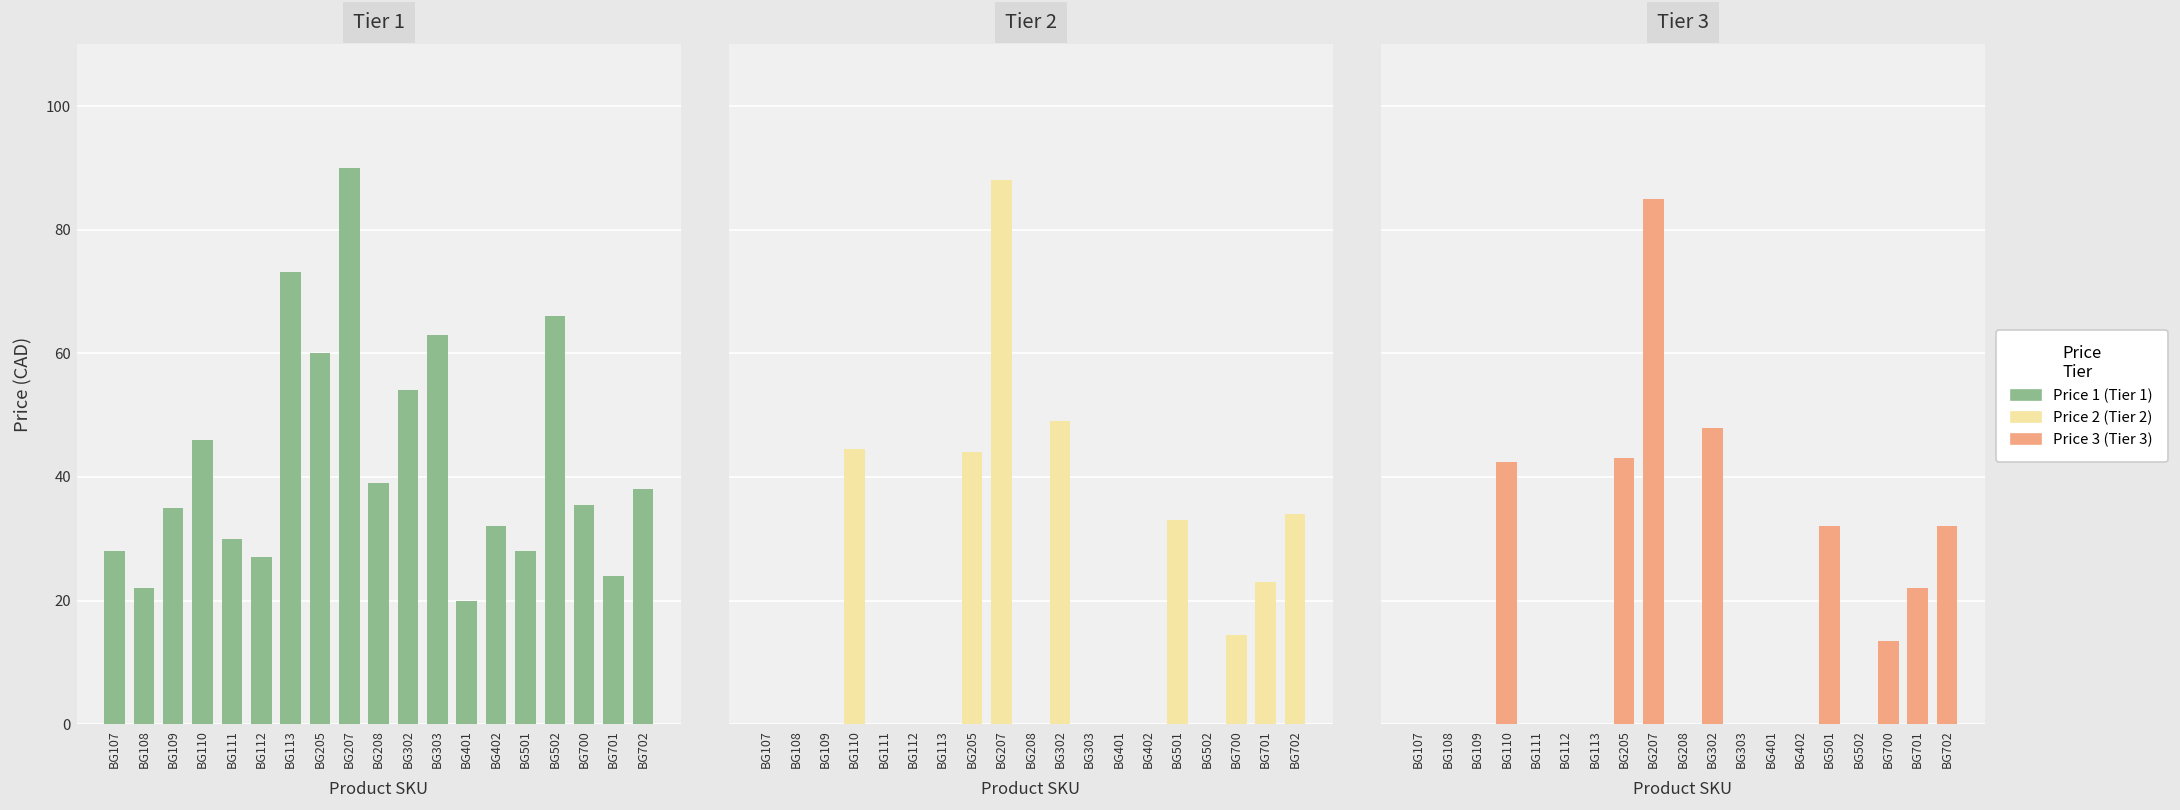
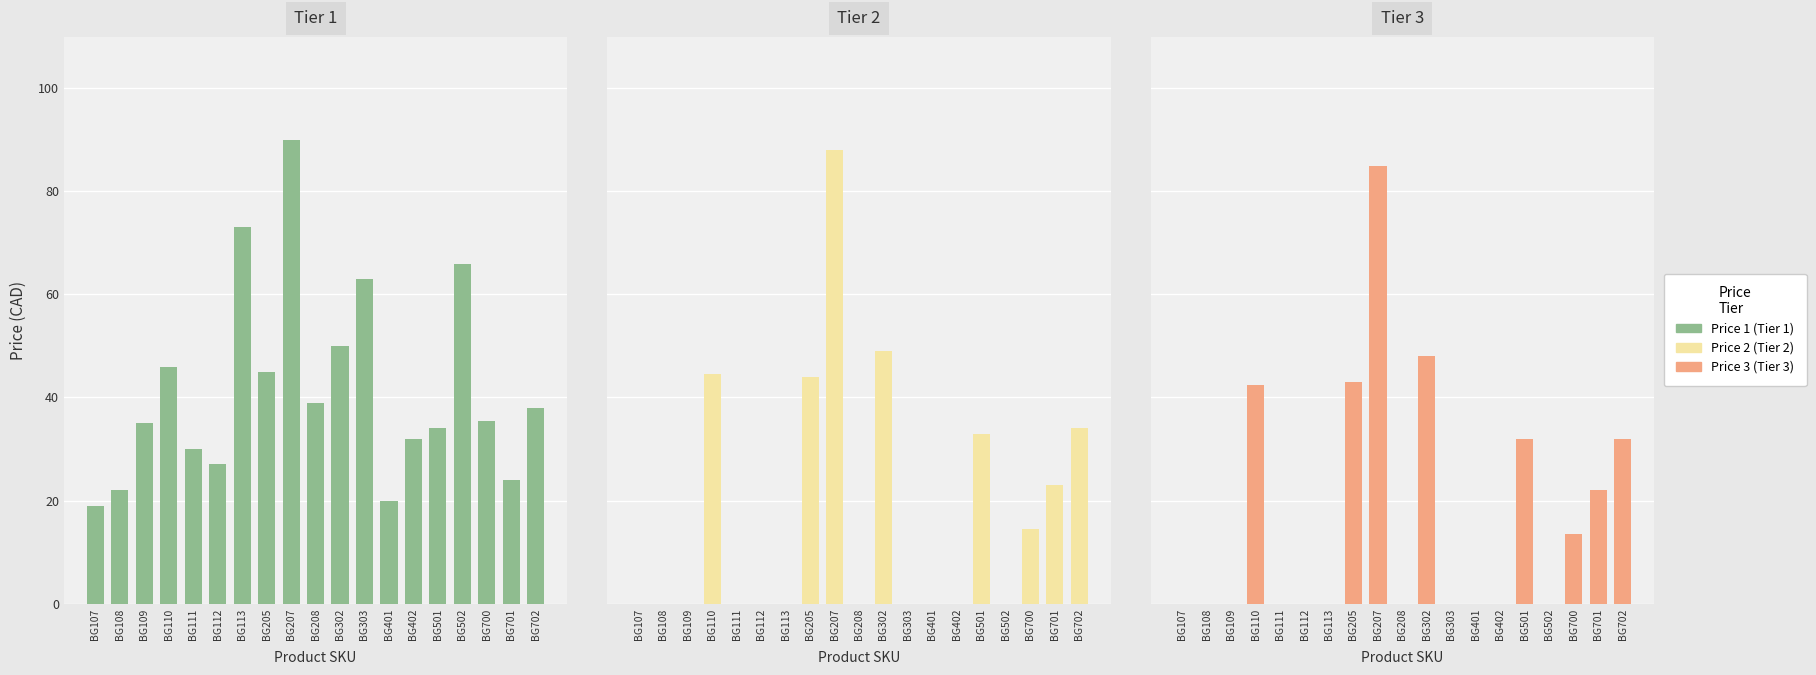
  {
    "Tier 1": {
-     "BG107": 28,
+     "BG107": 19,
      "BG108": 22,
      "BG109": 35,
      "BG110": 46,
      "BG111": 30,
      "BG112": 27,
      "BG113": 73,
-     "BG205": 60,
+     "BG205": 45,
      "BG207": 90,
      "BG208": 39,
-     "BG302": 54,
+     "BG302": 50,
      "BG303": 63,
      "BG401": 20,
      "BG402": 32,
-     "BG501": 28,
+     "BG501": 34,
      "BG502": 66,
      "BG700": 35,
      "BG701": 24,
      "BG702": 38
    }
  }
